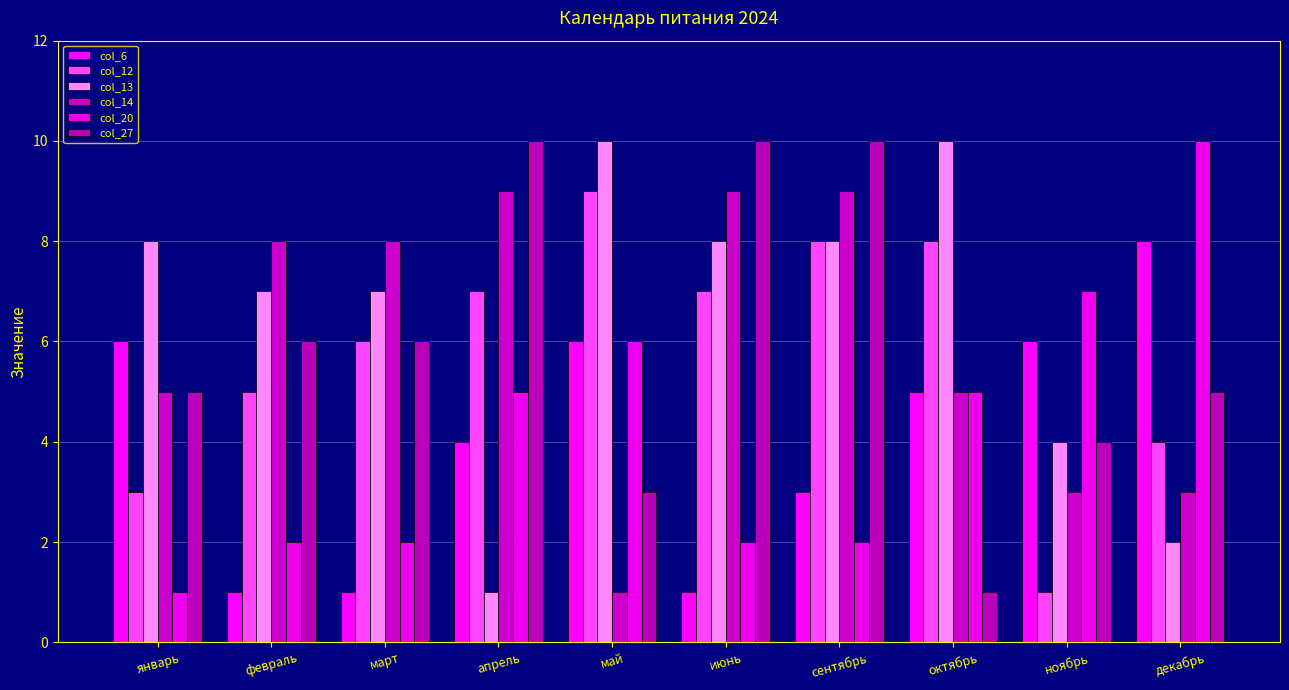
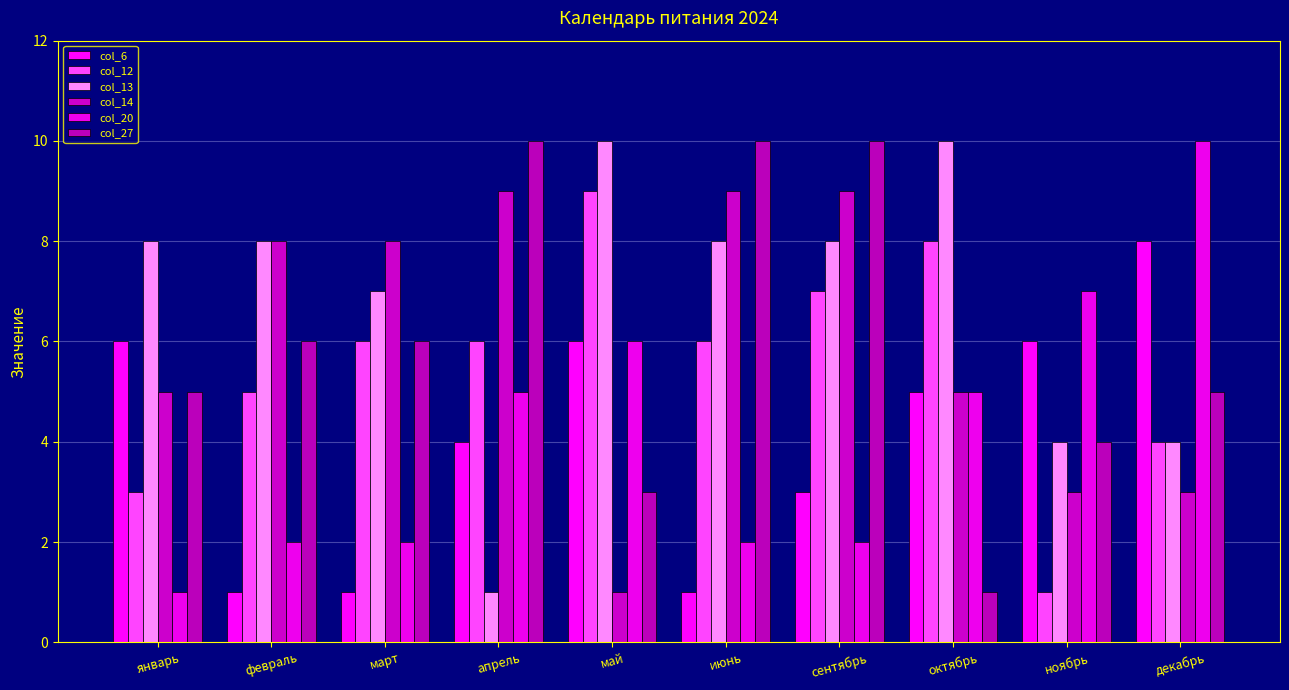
  {
    "col_12": {
      "январь": 3,
      "февраль": 5,
      "март": 6,
-     "апрель": 7,
+     "апрель": 6,
      "май": 9,
-     "июнь": 7,
-     "сентябрь": 8,
+     "июнь": 6,
+     "сентябрь": 7,
      "октябрь": 8,
      "ноябрь": 1,
      "декабрь": 4
    },
    "col_13": {
      "январь": 8,
-     "февраль": 7,
+     "февраль": 8,
      "март": 7,
      "апрель": 1,
      "май": 10,
      "июнь": 8,
      "сентябрь": 8,
      "октябрь": 10,
      "ноябрь": 4,
-     "декабрь": 2
+     "декабрь": 4
    }
  }
